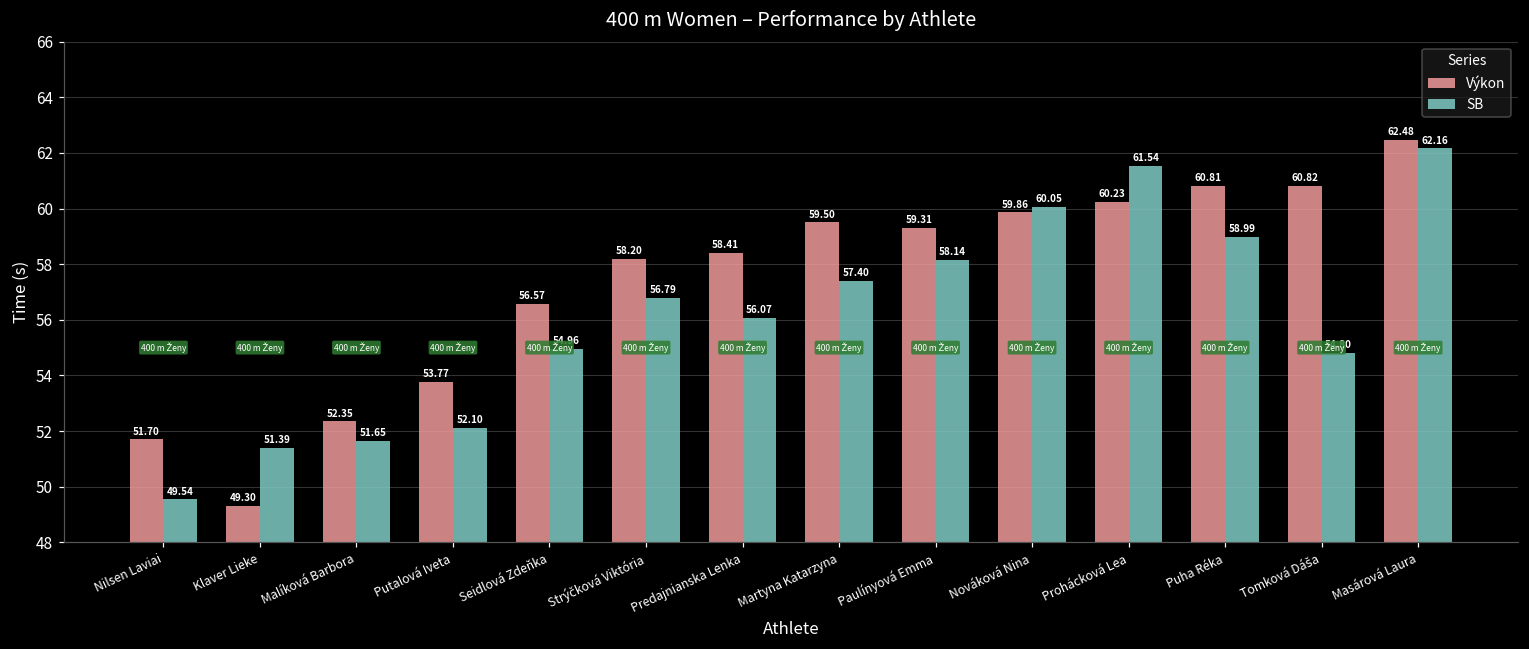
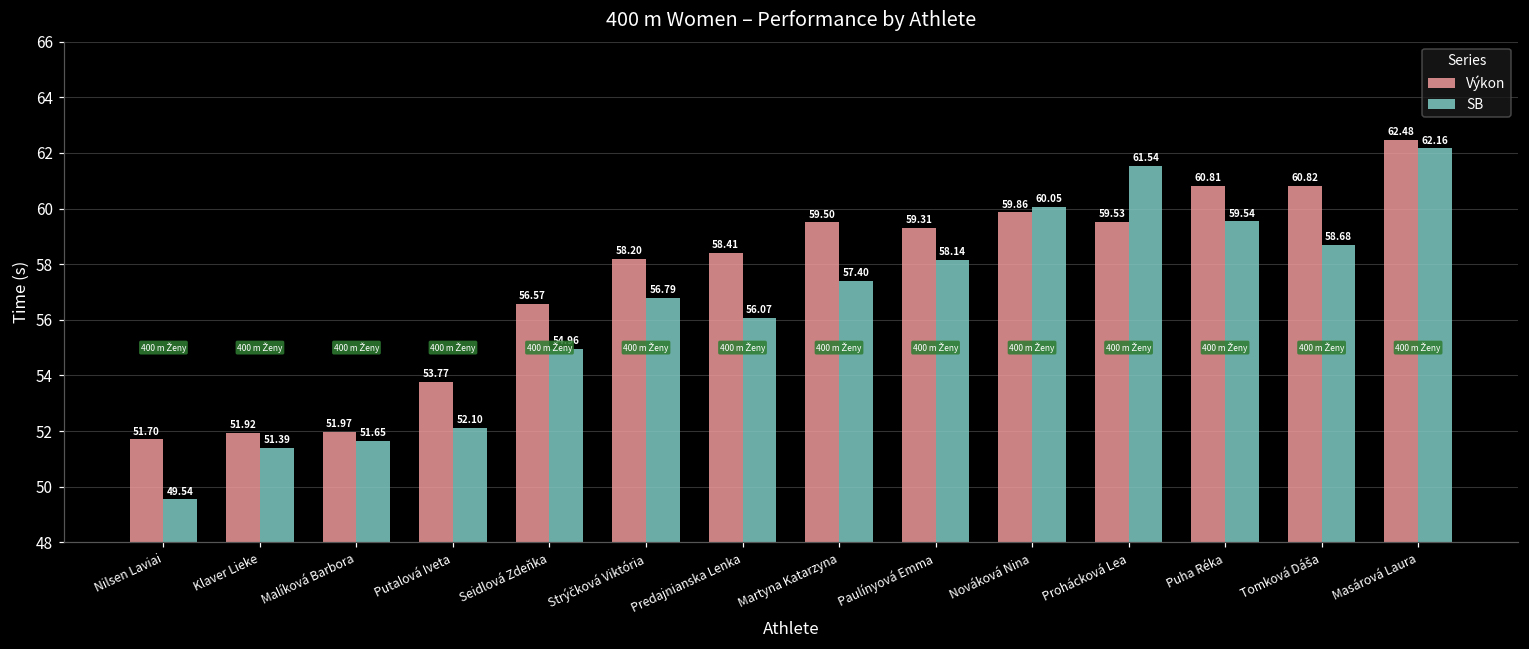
  {
    "Výkon": {
      "Nilsen Laviai": 51.70,
-     "Klaver Lieke": 49.30,
-     "Malíková Barbora": 52.35,
+     "Klaver Lieke": 51.92,
+     "Malíková Barbora": 51.97,
      "Putalová Iveta": 53.77,
      "Seidlová Zdeňka": 56.57,
      "Strýčková Viktória": 58.20,
      "Predajnianska Lenka": 58.41,
      "Martyna Katarzyna": 59.50,
      "Paulínyová Emma": 59.31,
      "Nováková Nina": 59.86,
-     "Prohácková Lea": 60.23,
+     "Prohácková Lea": 59.53,
      "Puha Réka": 60.81,
      "Tomková Dáša": 60.82,
      "Masárová Laura": 62.48
    },
    "SB": {
      "Nilsen Laviai": 49.54,
      "Klaver Lieke": 51.39,
      "Malíková Barbora": 51.65,
      "Putalová Iveta": 52.10,
      "Strýčková Viktória": 56.79,
      "Predajnianska Lenka": 56.07,
      "Martyna Katarzyna": 57.40,
      "Paulínyová Emma": 58.14,
      "Nováková Nina": 60.05,
      "Prohácková Lea": 61.54,
-     "Puha Réka": 58.99,
-     "Tomková Dáša": 54.80,
+     "Puha Réka": 59.54,
+     "Tomková Dáša": 58.68,
      "Masárová Laura": 62.16
    }
  }
